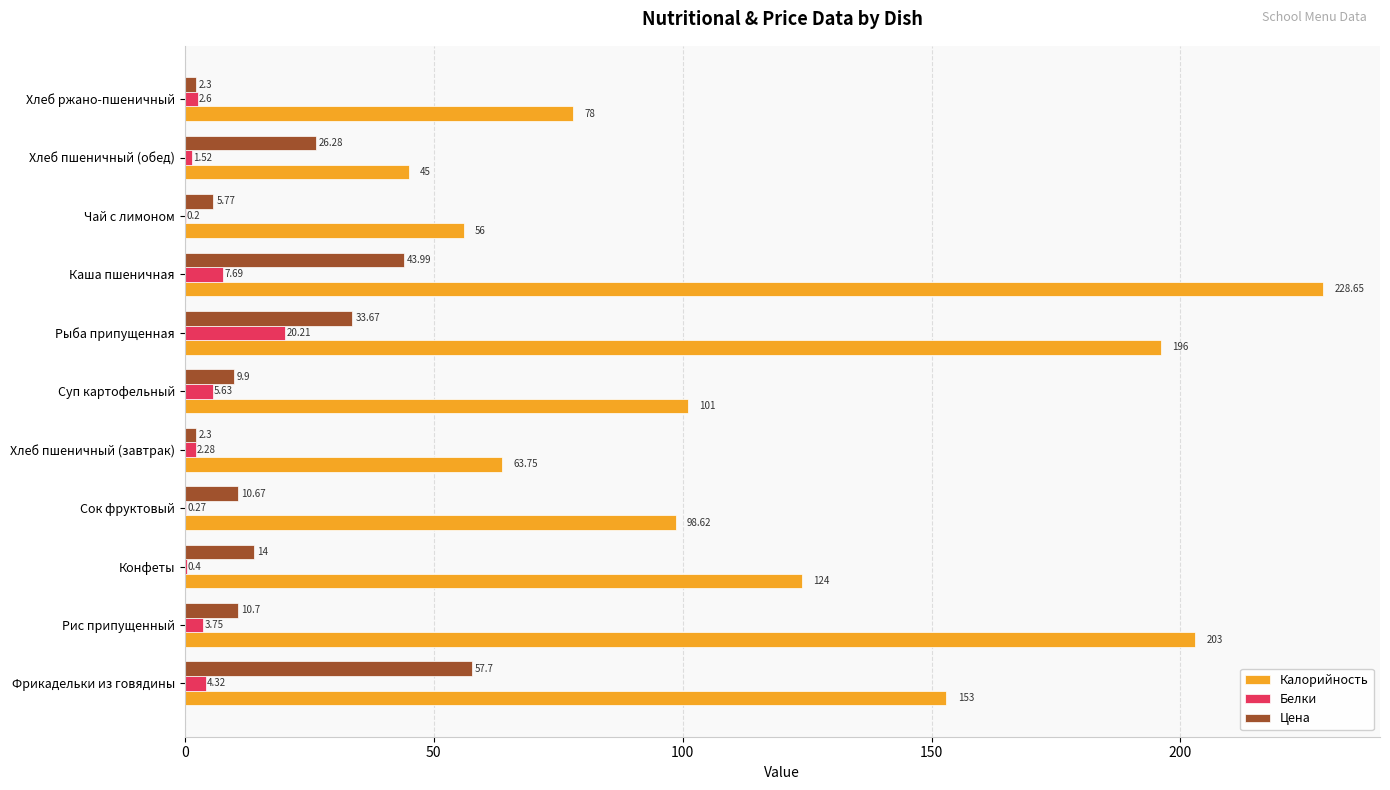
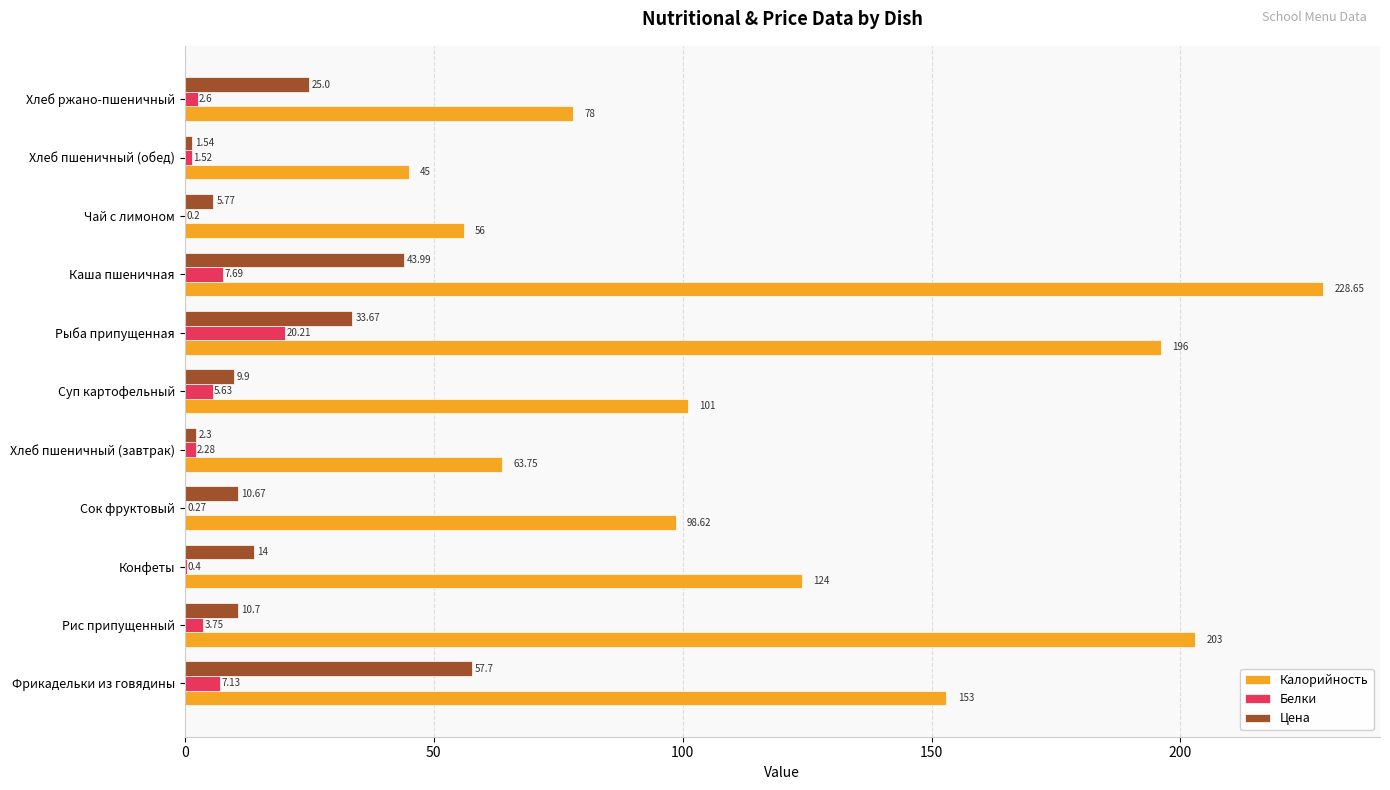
  {
    "Калорийность": {
      "Хлеб ржано-пшеничный": 78,
      "Хлеб пшеничный (обед)": 45,
      "Чай с лимоном": 56,
      "Каша пшеничная": 228.65,
      "Рыба припущенная": 196,
      "Суп картофельный": 101,
      "Хлеб пшеничный (завтрак)": 63.75,
      "Сок фруктовый": 98.62,
      "Конфеты": 124,
      "Рис припущенный": 203,
      "Фрикадельки из говядины": 153
    },
    "Белки": {
      "Хлеб ржано-пшеничный": 2.6,
      "Хлеб пшеничный (обед)": 1.52,
      "Чай с лимоном": 0.2,
      "Каша пшеничная": 7.69,
      "Рыба припущенная": 20.21,
      "Суп картофельный": 5.63,
      "Хлеб пшеничный (завтрак)": 2.28,
      "Сок фруктовый": 0.27,
      "Конфеты": 0.4,
      "Рис припущенный": 3.75,
-     "Фрикадельки из говядины": 4.32
+     "Фрикадельки из говядины": 7.13
    },
    "Цена": {
-     "Хлеб ржано-пшеничный": 2.3,
-     "Хлеб пшеничный (обед)": 26.28,
+     "Хлеб ржано-пшеничный": 25.0,
+     "Хлеб пшеничный (обед)": 1.54,
      "Чай с лимоном": 5.77,
      "Каша пшеничная": 43.99,
      "Рыба припущенная": 33.67,
      "Суп картофельный": 9.9,
      "Хлеб пшеничный (завтрак)": 2.3,
      "Сок фруктовый": 10.67,
      "Конфеты": 14,
      "Рис припущенный": 10.7,
      "Фрикадельки из говядины": 57.7
    }
  }
